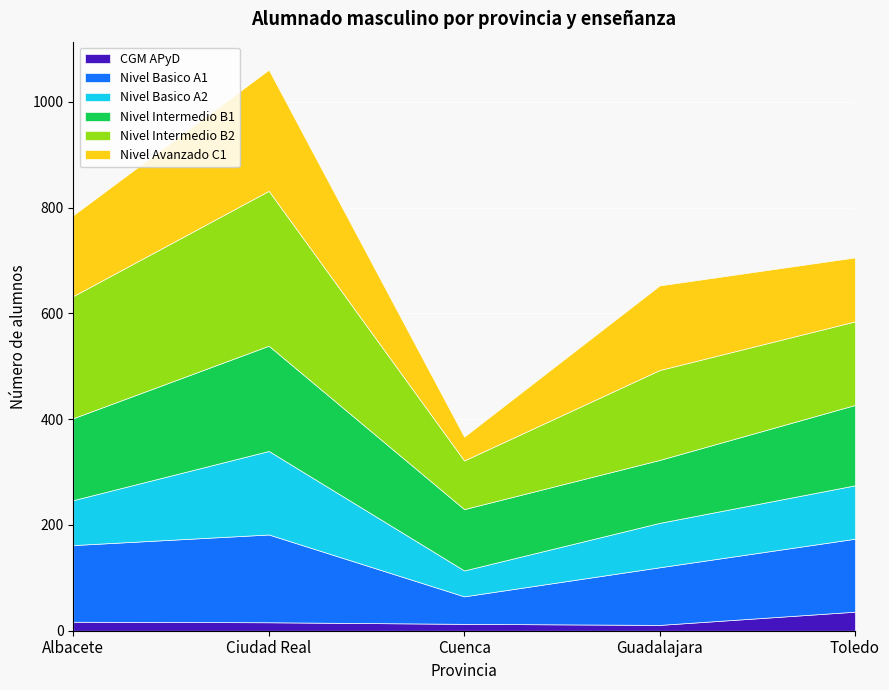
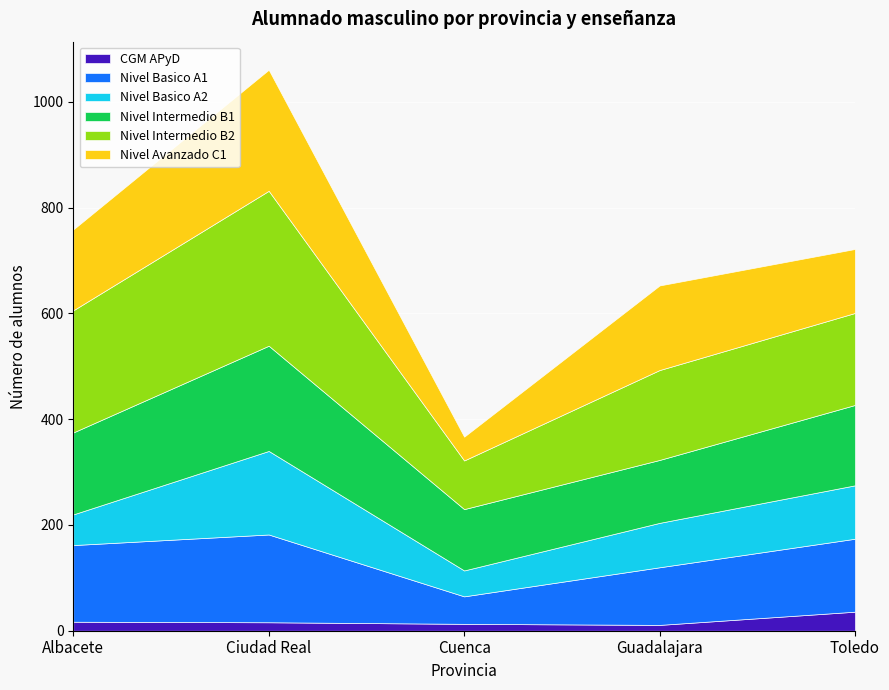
  {
    "CGM APyD": {
      "Albacete": 20,
      "Ciudad Real": 20,
      "Cuenca": 10,
      "Guadalajara": 10,
      "Toledo": 40
    },
    "Nivel Basico A1": {
      "Albacete": 150,
      "Ciudad Real": 170,
      "Cuenca": 50,
      "Guadalajara": 110,
      "Toledo": 140
    },
    "Nivel Basico A2": {
-     "Albacete": 90,
+     "Albacete": 60,
      "Ciudad Real": 160,
      "Cuenca": 50,
      "Guadalajara": 80,
      "Toledo": 100
    },
    "Nivel Intermedio B1": {
      "Albacete": 160,
      "Ciudad Real": 200,
      "Cuenca": 120,
      "Guadalajara": 120,
      "Toledo": 150
    },
    "Nivel Intermedio B2": {
      "Albacete": 230,
      "Ciudad Real": 290,
      "Cuenca": 90,
      "Guadalajara": 170,
-     "Toledo": 160
+     "Toledo": 170
    },
    "Nivel Avanzado C1": {
      "Albacete": 150,
      "Ciudad Real": 230,
      "Cuenca": 50,
      "Guadalajara": 160,
      "Toledo": 120
    }
  }
